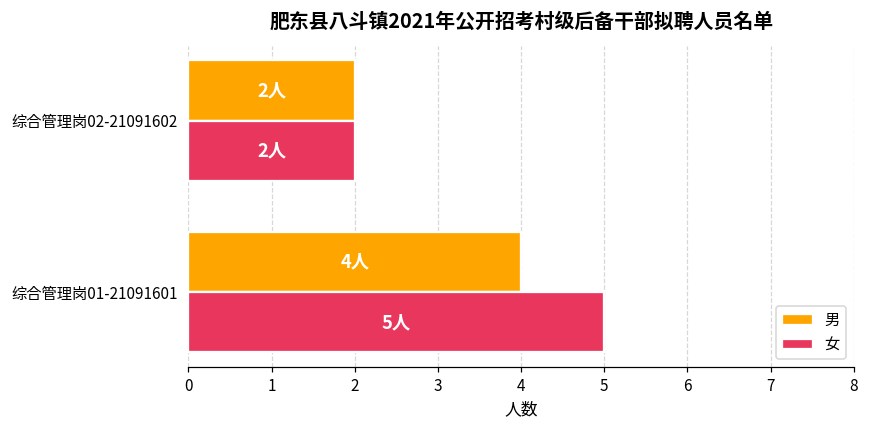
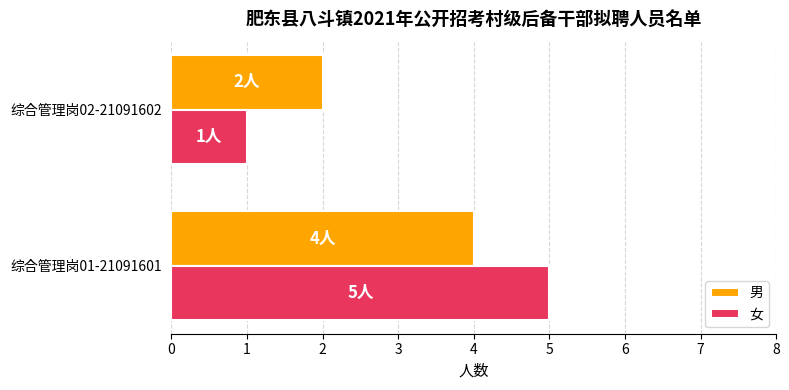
  {
    "男": {
      "综合管理岗02-21091602": "2人",
      "综合管理岗01-21091601": "4人"
    },
    "女": {
-     "综合管理岗02-21091602": "2人",
+     "综合管理岗02-21091602": "1人",
      "综合管理岗01-21091601": "5人"
    }
  }
